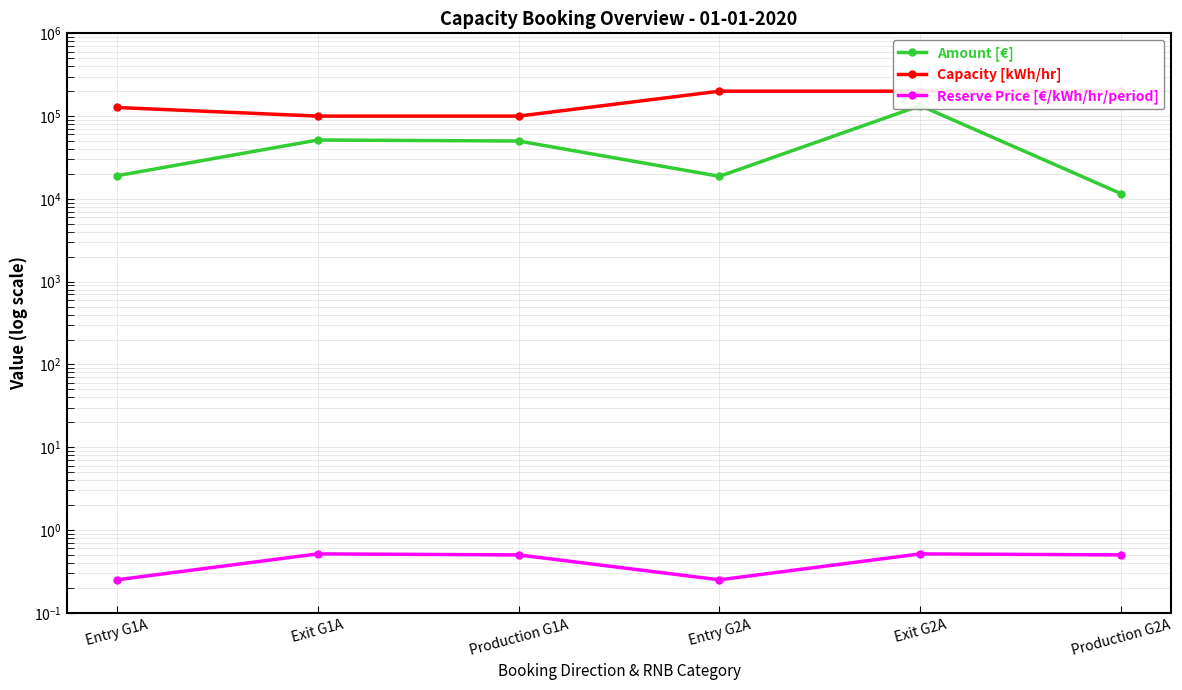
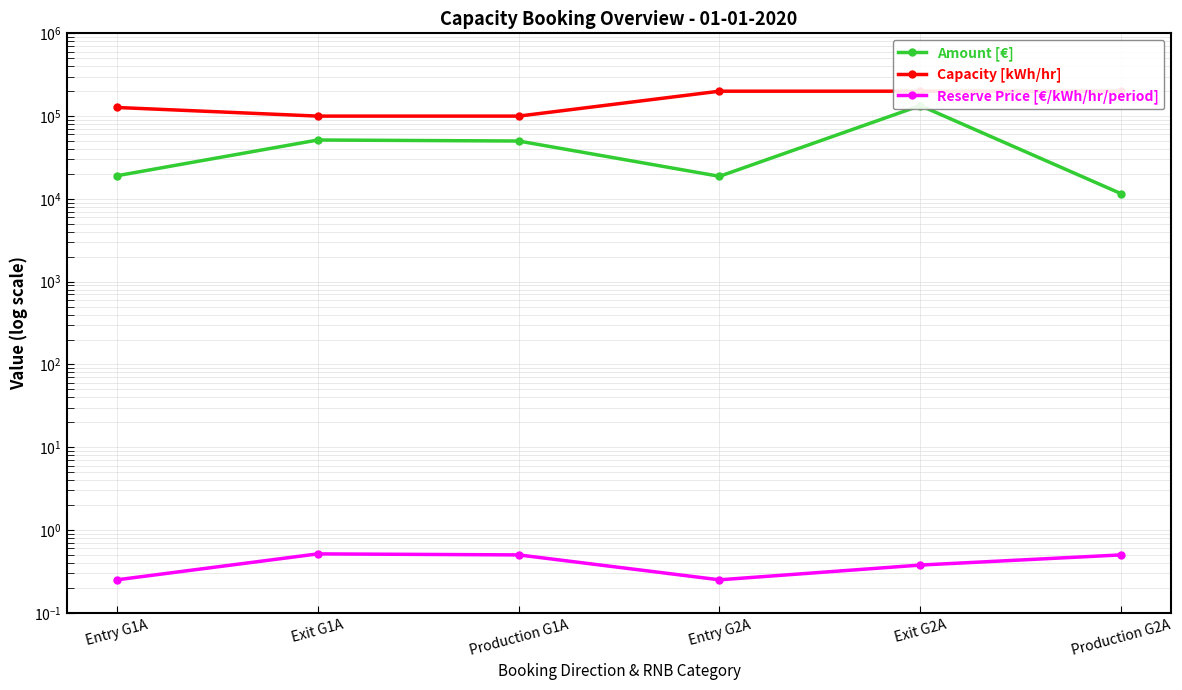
  {
    "Amount [€]": {
      "Entry G1A": 19000,
      "Exit G1A": 50000,
      "Production G1A": 50000,
      "Entry G2A": 19000,
      "Production G2A": 12000
    },
    "Capacity [kWh/hr]": {
      "Entry G1A": 130000,
      "Exit G1A": 100000,
      "Production G1A": 100000,
      "Entry G2A": 200000
    },
    "Reserve Price [€/kWh/hr/period]": {
      "Entry G1A": 0.25,
      "Exit G1A": 0.5,
      "Production G1A": 0.5,
      "Entry G2A": 0.25,
-     "Exit G2A": 0.5,
+     "Exit G2A": 0.4,
      "Production G2A": 0.5
    }
  }
